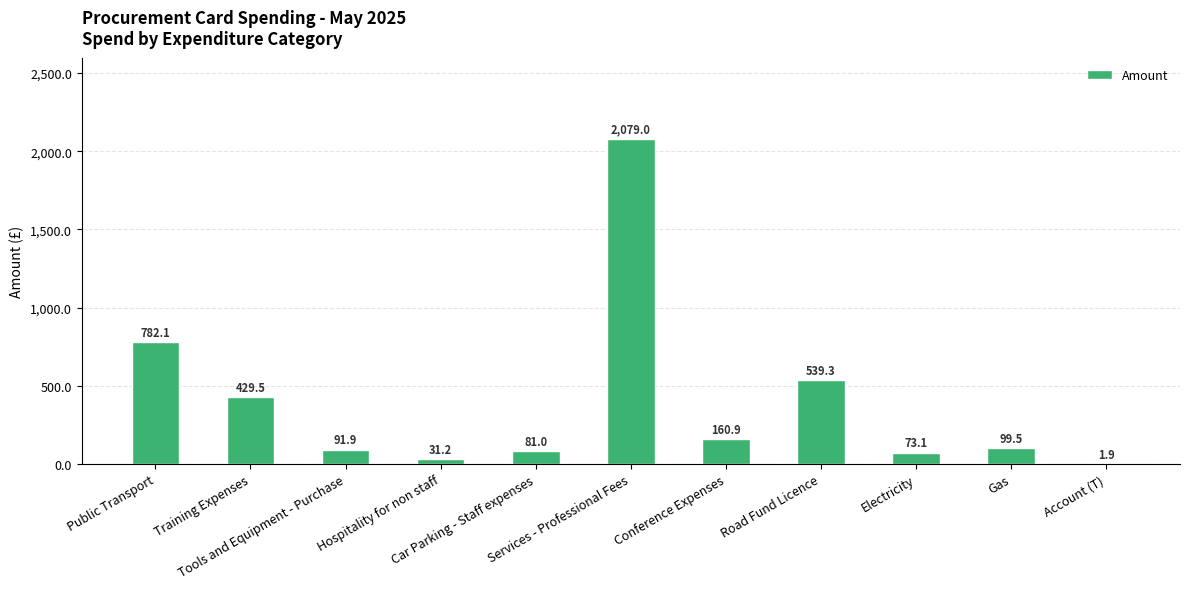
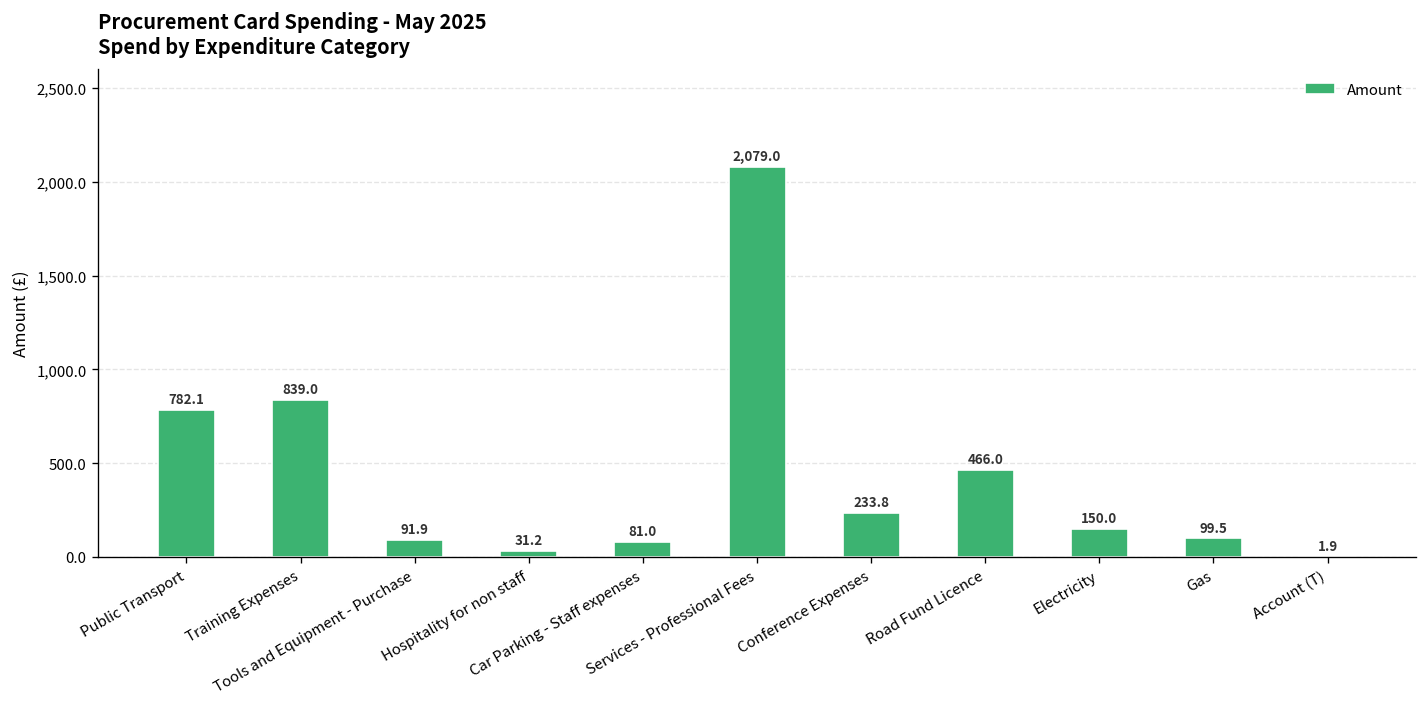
  {
    "Public Transport": "782.1",
-   "Training Expenses": "429.5",
+   "Training Expenses": "839.0",
    "Tools and Equipment - Purchase": "91.9",
    "Hospitality for non staff": "31.2",
    "Car Parking - Staff expenses": "81.0",
    "Services - Professional Fees": "2,079.0",
-   "Conference Expenses": "160.9",
-   "Road Fund Licence": "539.3",
-   "Electricity": "73.1",
+   "Conference Expenses": "233.8",
+   "Road Fund Licence": "466.0",
+   "Electricity": "150.0",
    "Gas": "99.5",
    "Account (T)": "1.9"
  }
